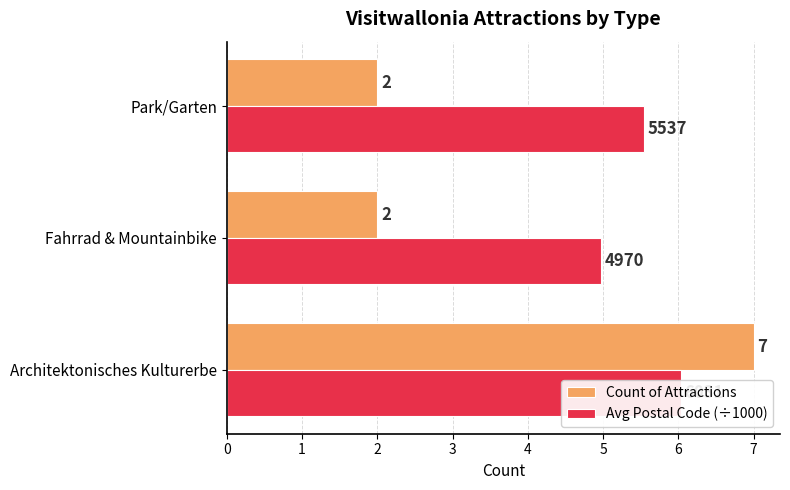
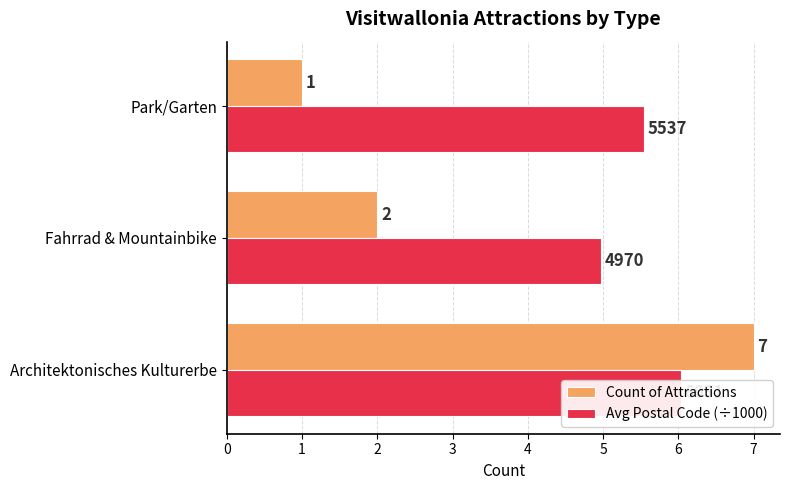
  {
    "Count of Attractions": {
-     "Park/Garten": 2,
+     "Park/Garten": 1,
      "Fahrrad & Mountainbike": 2,
      "Architektonisches Kulturerbe": 7
    }
  }
